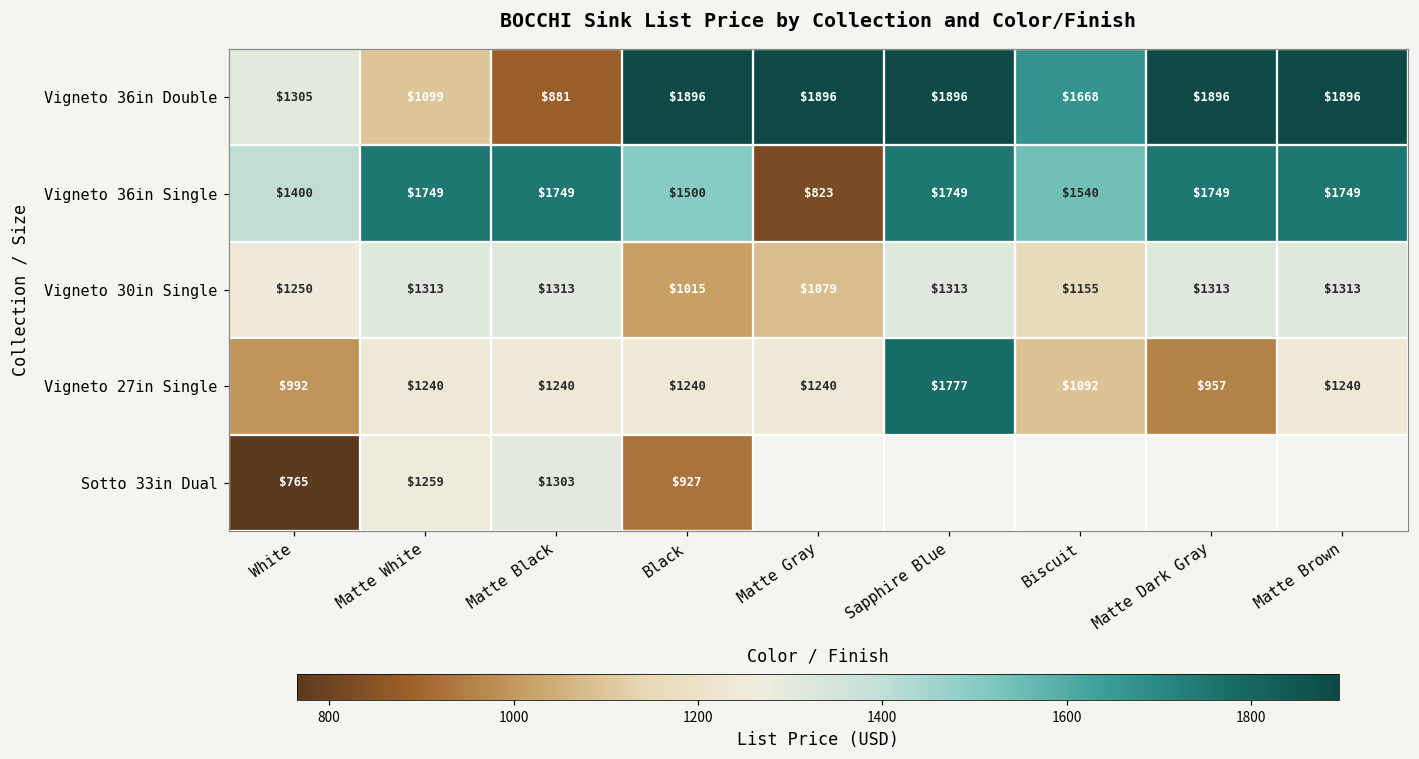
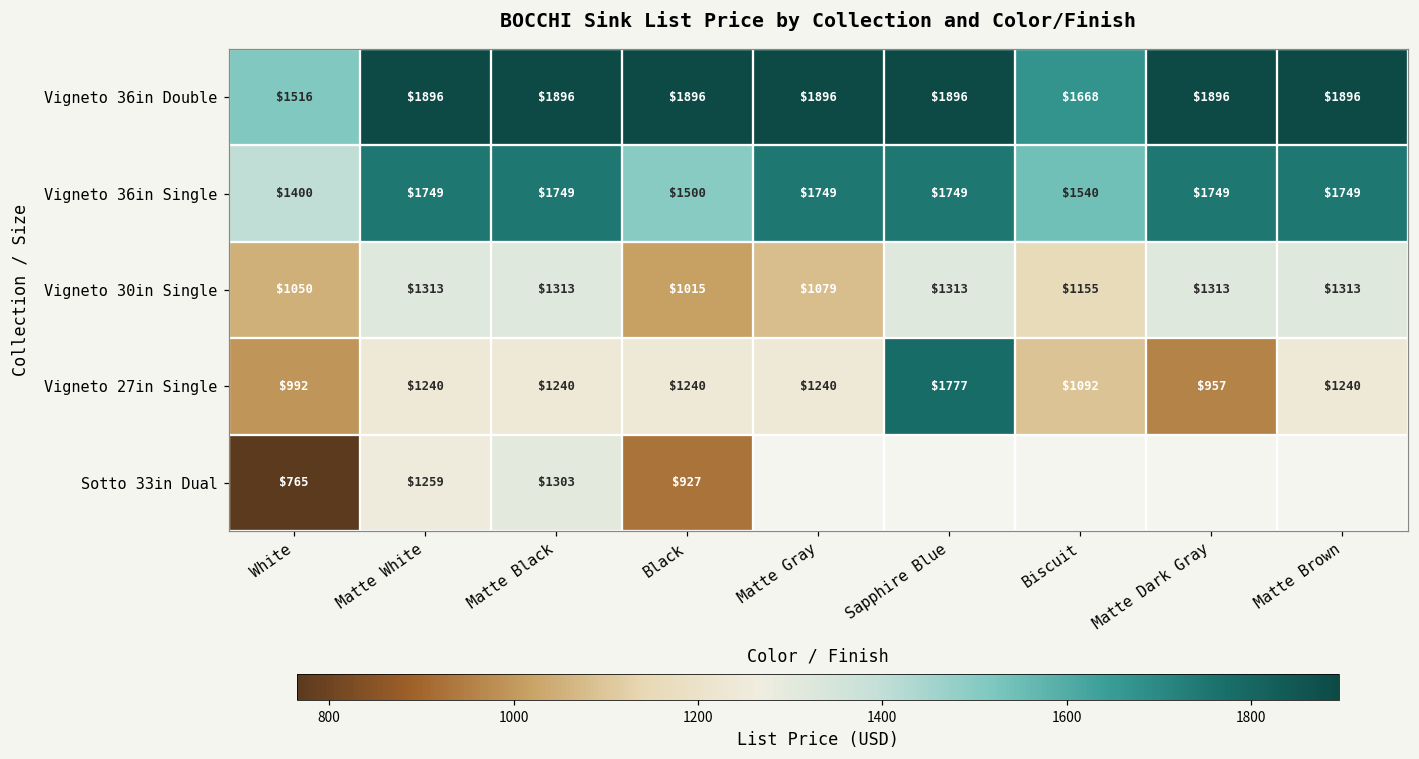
  {
    "Vigneto 36in Double": {
-     "White": "$1305",
-     "Matte White": "$1099",
-     "Matte Black": "$881",
+     "White": "$1516",
+     "Matte White": "$1896",
+     "Matte Black": "$1896",
      "Black": "$1896",
      "Matte Gray": "$1896",
      "Sapphire Blue": "$1896",
      "Biscuit": "$1668",
      "Matte Dark Gray": "$1896",
      "Matte Brown": "$1896"
    },
    "Vigneto 36in Single": {
      "White": "$1400",
      "Matte White": "$1749",
      "Matte Black": "$1749",
      "Black": "$1500",
-     "Matte Gray": "$823",
+     "Matte Gray": "$1749",
      "Sapphire Blue": "$1749",
      "Biscuit": "$1540",
      "Matte Dark Gray": "$1749",
      "Matte Brown": "$1749"
    },
    "Vigneto 30in Single": {
-     "White": "$1250",
+     "White": "$1050",
      "Matte White": "$1313",
      "Matte Black": "$1313",
      "Black": "$1015",
      "Matte Gray": "$1079",
      "Sapphire Blue": "$1313",
      "Biscuit": "$1155",
      "Matte Dark Gray": "$1313",
      "Matte Brown": "$1313"
    },
    "Vigneto 27in Single": {
      "White": "$992",
      "Matte White": "$1240",
      "Matte Black": "$1240",
      "Black": "$1240",
      "Matte Gray": "$1240",
      "Sapphire Blue": "$1777",
      "Biscuit": "$1092",
      "Matte Dark Gray": "$957",
      "Matte Brown": "$1240"
    },
    "Sotto 33in Dual": {
      "White": "$765",
      "Matte White": "$1259",
      "Matte Black": "$1303",
      "Black": "$927"
    }
  }
